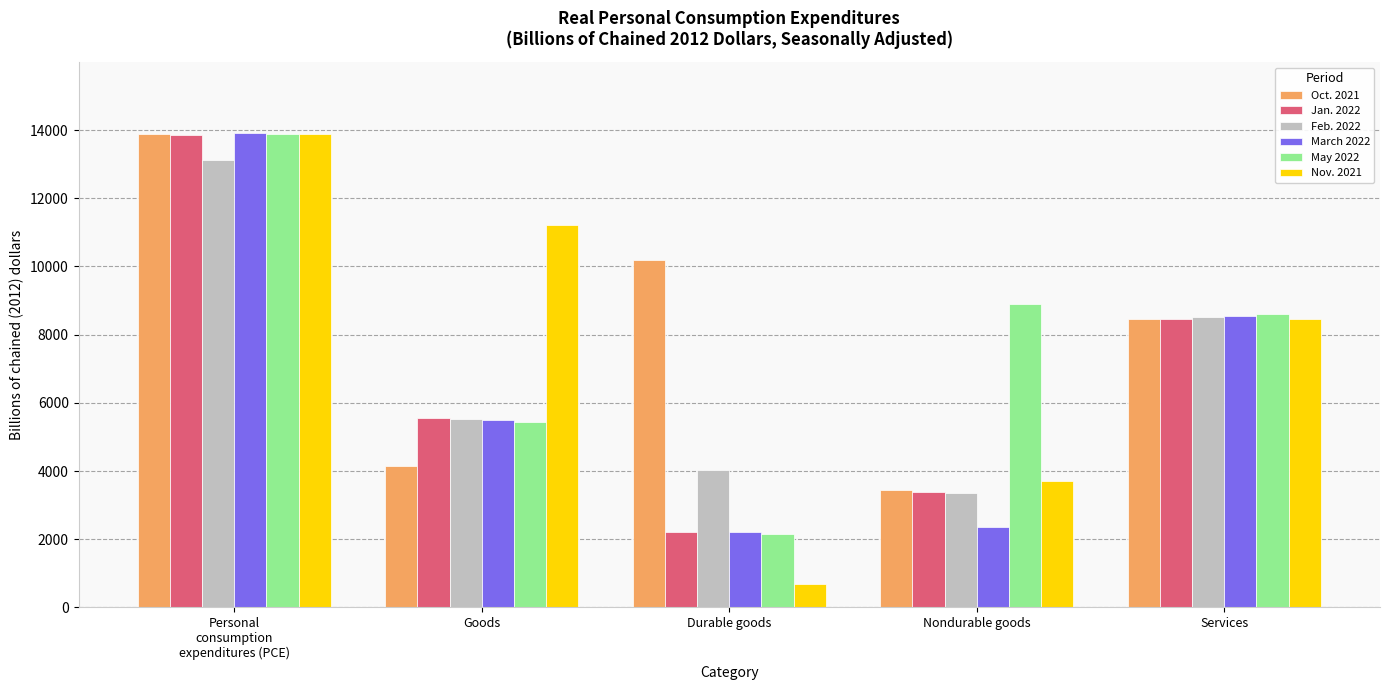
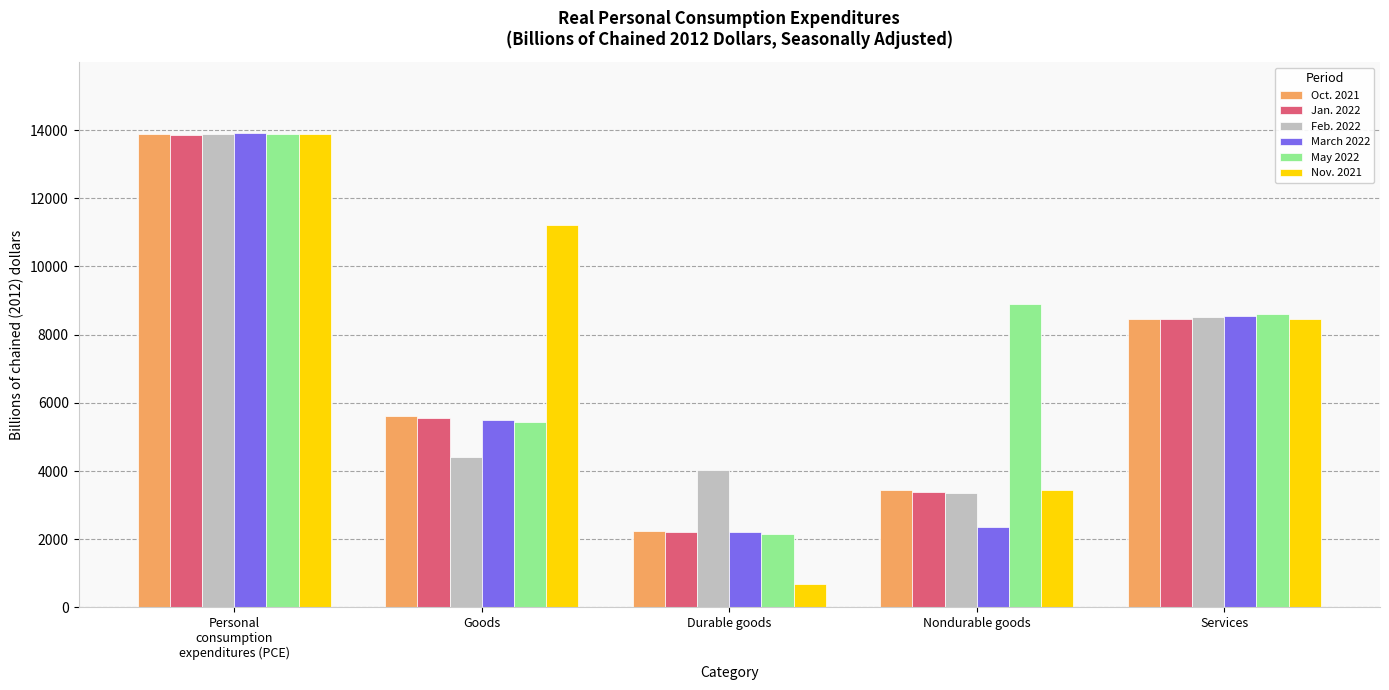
  {
    "Oct. 2021": {
      "Personal consumption expenditures (PCE)": 13900,
-     "Goods": 4100,
-     "Durable goods": 10200,
+     "Goods": 5600,
+     "Durable goods": 2200,
      "Nondurable goods": 3400,
      "Services": 8400
    },
    "Jan. 2022": {
      "Personal consumption expenditures (PCE)": 13900,
      "Goods": 5600,
      "Durable goods": 2200,
      "Nondurable goods": 3400,
      "Services": 8500
    },
    "Feb. 2022": {
-     "Personal consumption expenditures (PCE)": 13100,
-     "Goods": 5500,
+     "Personal consumption expenditures (PCE)": 13900,
+     "Goods": 4400,
      "Durable goods": 4000,
      "Nondurable goods": 3400,
      "Services": 8500
    },
    "March 2022": {
      "Personal consumption expenditures (PCE)": 13900,
      "Goods": 5500,
      "Durable goods": 2200,
      "Nondurable goods": 2400,
      "Services": 8600
    },
    "May 2022": {
      "Personal consumption expenditures (PCE)": 13900,
      "Goods": 5400,
      "Durable goods": 2200,
      "Nondurable goods": 8900,
      "Services": 8600
    },
    "Nov. 2021": {
      "Personal consumption expenditures (PCE)": 13900,
      "Goods": 11200,
      "Durable goods": 700,
-     "Nondurable goods": 3700,
+     "Nondurable goods": 3400,
      "Services": 8400
    }
  }
